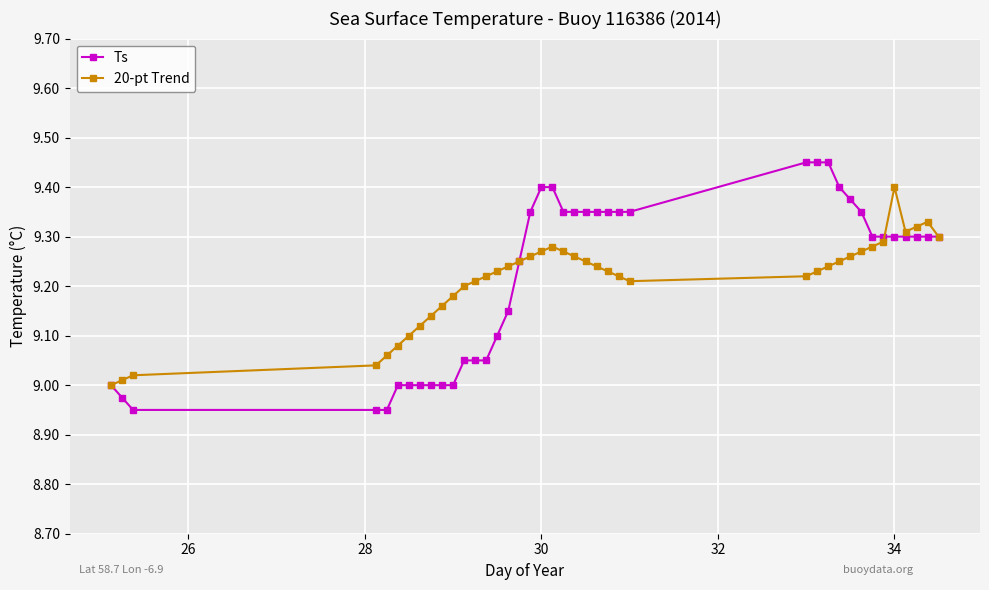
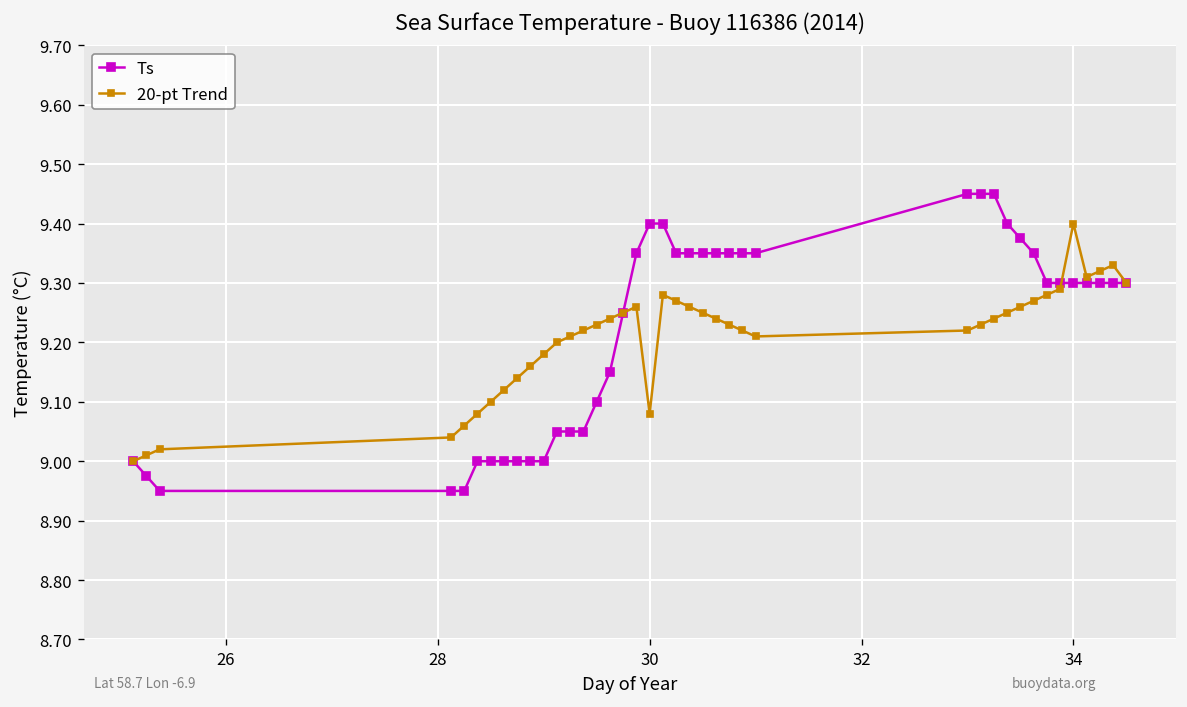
  {
    "Ts": {
      "30": 9.40,
      "34": 9.30
    },
    "20-pt Trend": {
-     "30": 9.27,
+     "30": 9.08,
      "34": 9.40
    }
  }
